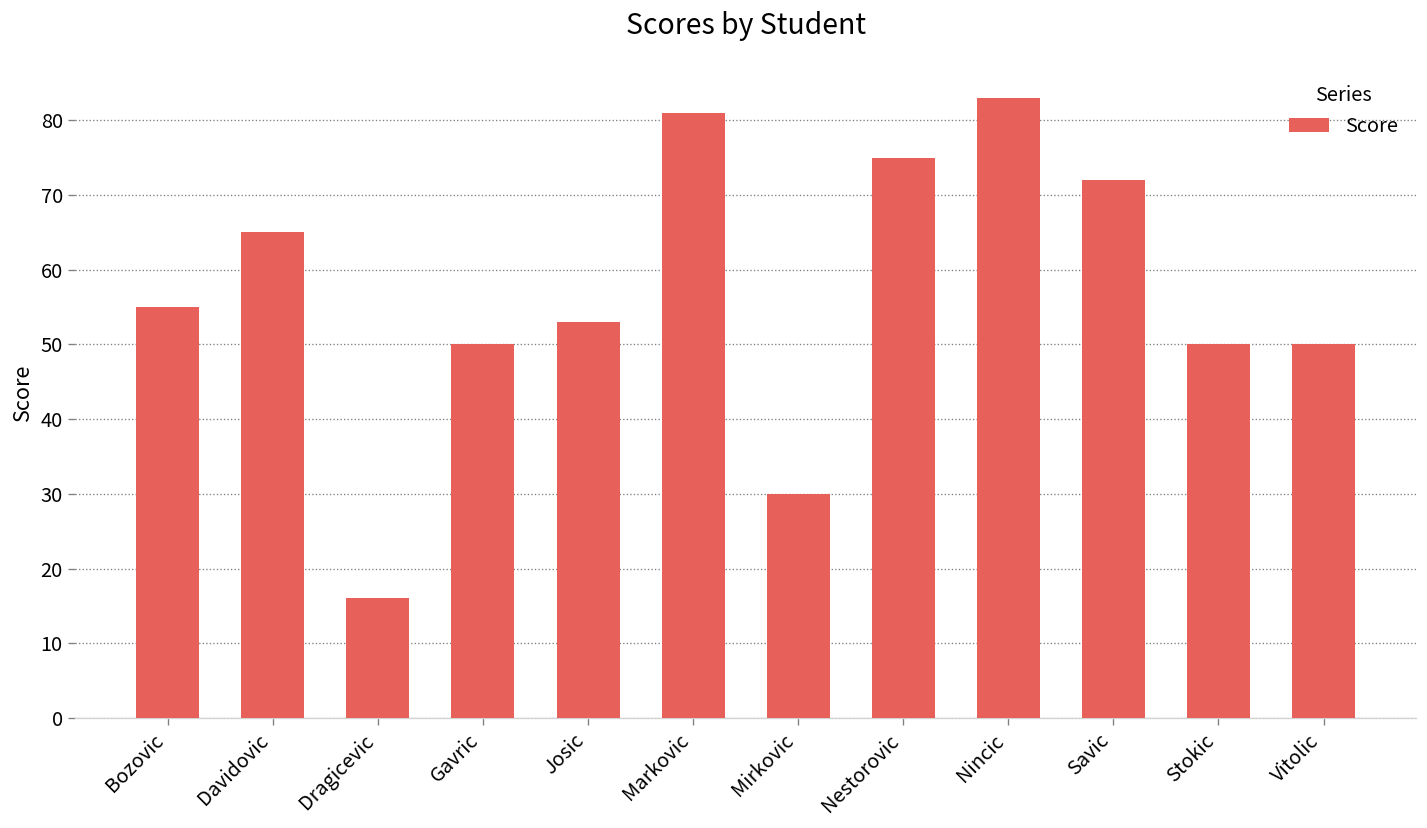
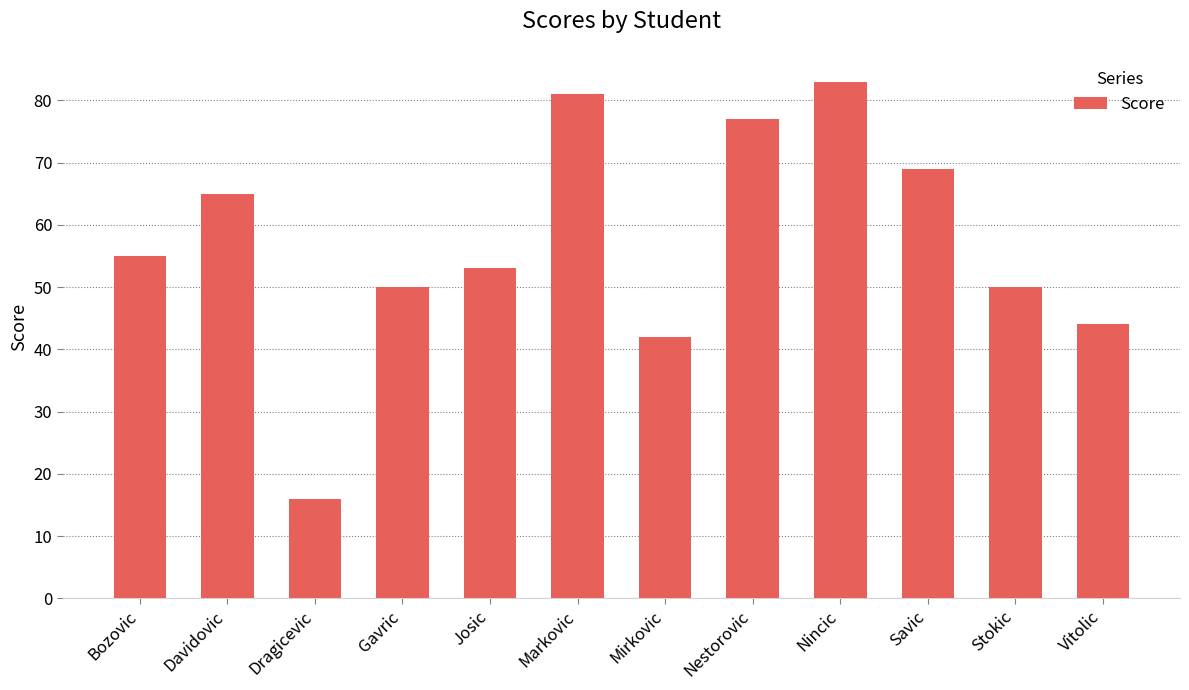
  {
    "Bozovic": 55,
    "Davidovic": 65,
    "Dragicevic": 16,
    "Gavric": 50,
    "Josic": 53,
    "Markovic": 81,
-   "Mirkovic": 30,
-   "Nestorovic": 75,
+   "Mirkovic": 42,
+   "Nestorovic": 77,
    "Nincic": 83,
-   "Savic": 72,
+   "Savic": 69,
    "Stokic": 50,
-   "Vitolic": 50
+   "Vitolic": 44
  }
